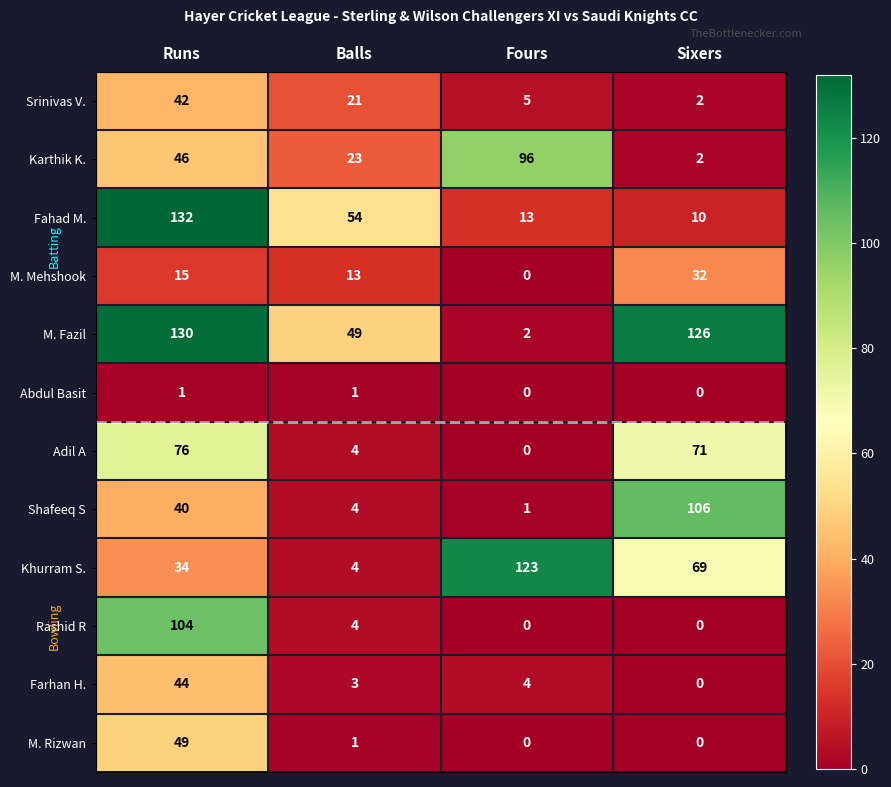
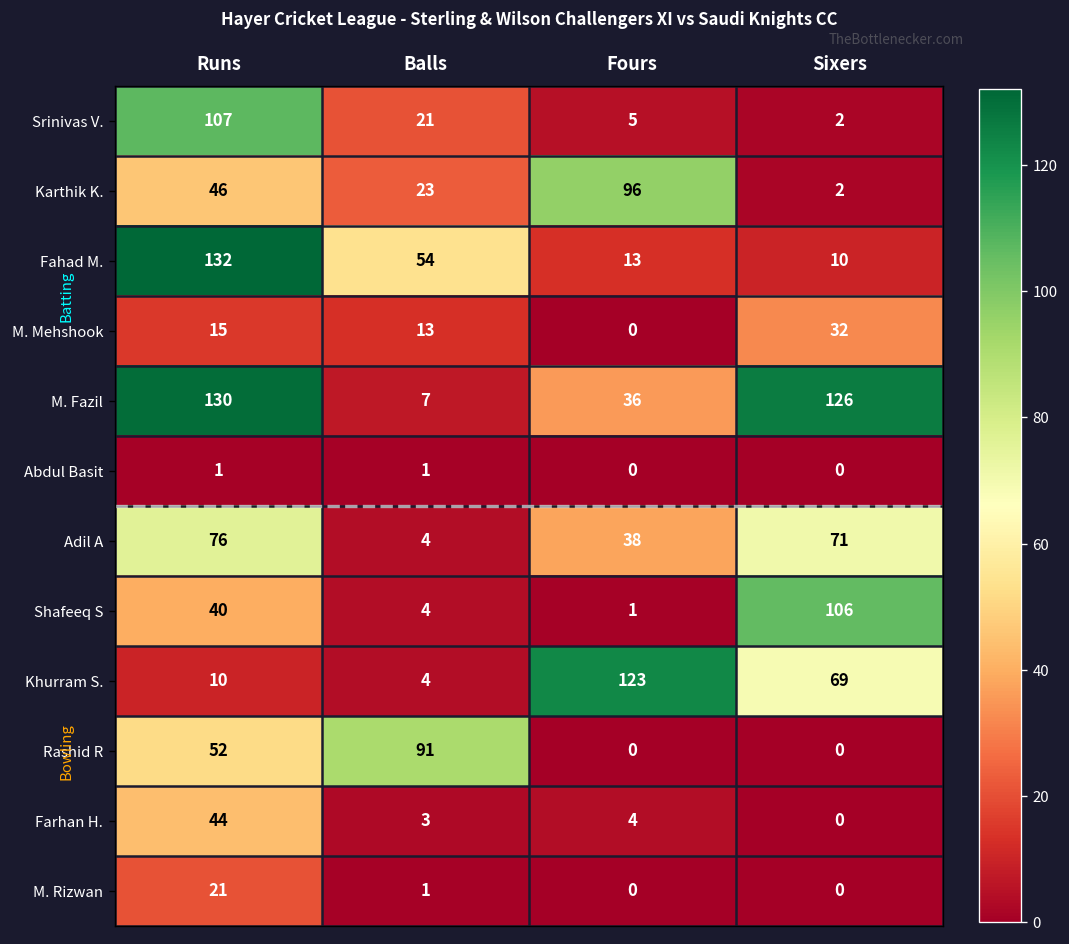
  {
    "Srinivas V.": {
-     "Runs": 42,
+     "Runs": 107,
      "Balls": 21,
      "Fours": 5,
      "Sixers": 2
    },
    "Karthik K.": {
      "Runs": 46,
      "Balls": 23,
      "Fours": 96,
      "Sixers": 2
    },
    "Fahad M.": {
      "Runs": 132,
      "Balls": 54,
      "Fours": 13,
      "Sixers": 10
    },
    "M. Mehshook": {
      "Runs": 15,
      "Balls": 13,
      "Fours": 0,
      "Sixers": 32
    },
    "M. Fazil": {
      "Runs": 130,
-     "Balls": 49,
-     "Fours": 2,
+     "Balls": 7,
+     "Fours": 36,
      "Sixers": 126
    },
    "Abdul Basit": {
      "Runs": 1,
      "Balls": 1,
      "Fours": 0,
      "Sixers": 0
    },
    "Adil A": {
      "Runs": 76,
      "Balls": 4,
-     "Fours": 0,
+     "Fours": 38,
      "Sixers": 71
    },
    "Shafeeq S": {
      "Runs": 40,
      "Balls": 4,
      "Fours": 1,
      "Sixers": 106
    },
    "Khurram S.": {
-     "Runs": 34,
+     "Runs": 10,
      "Balls": 4,
      "Fours": 123,
      "Sixers": 69
    },
    "Rashid R": {
-     "Runs": 104,
-     "Balls": 4,
+     "Runs": 52,
+     "Balls": 91,
      "Fours": 0,
      "Sixers": 0
    },
    "Farhan H.": {
      "Runs": 44,
      "Balls": 3,
      "Fours": 4,
      "Sixers": 0
    },
    "M. Rizwan": {
-     "Runs": 49,
+     "Runs": 21,
      "Balls": 1,
      "Fours": 0,
      "Sixers": 0
    }
  }
